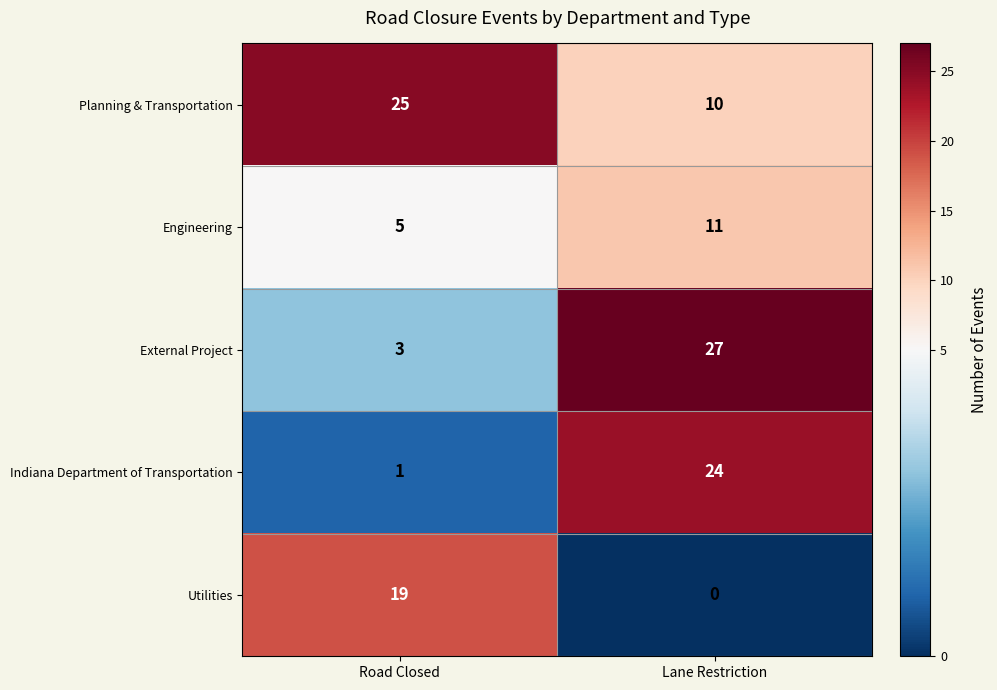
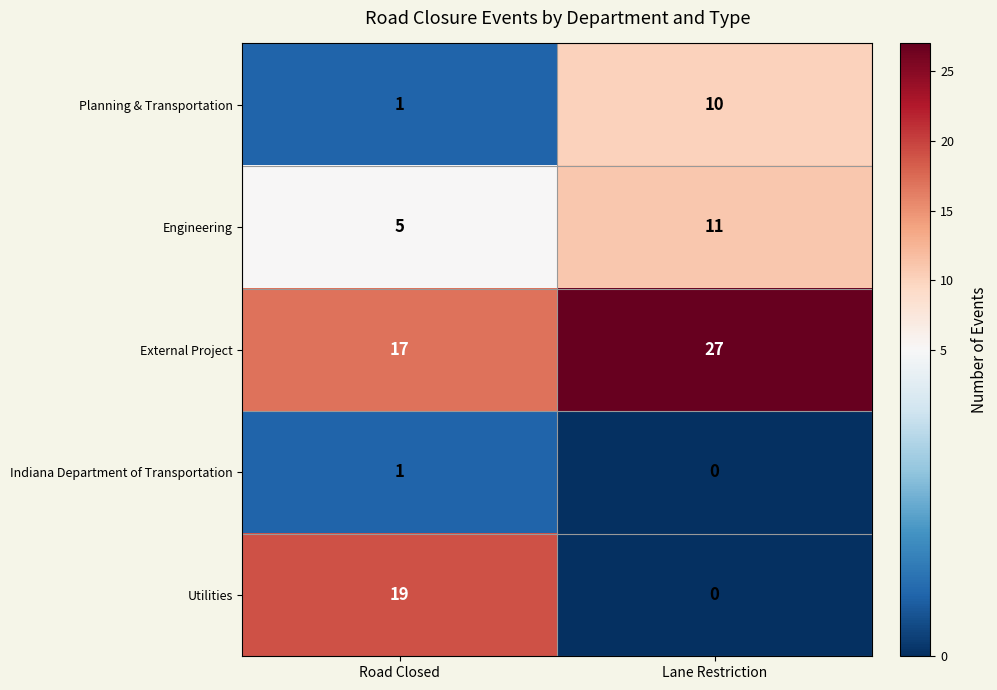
  {
    "Planning & Transportation": {
-     "Road Closed": 25,
+     "Road Closed": 1,
      "Lane Restriction": 10
    },
    "Engineering": {
      "Road Closed": 5,
      "Lane Restriction": 11
    },
    "External Project": {
-     "Road Closed": 3,
+     "Road Closed": 17,
      "Lane Restriction": 27
    },
    "Indiana Department of Transportation": {
      "Road Closed": 1,
-     "Lane Restriction": 24
+     "Lane Restriction": 0
    },
    "Utilities": {
      "Road Closed": 19,
      "Lane Restriction": 0
    }
  }
